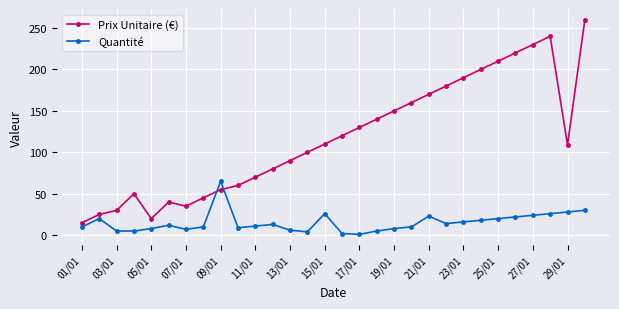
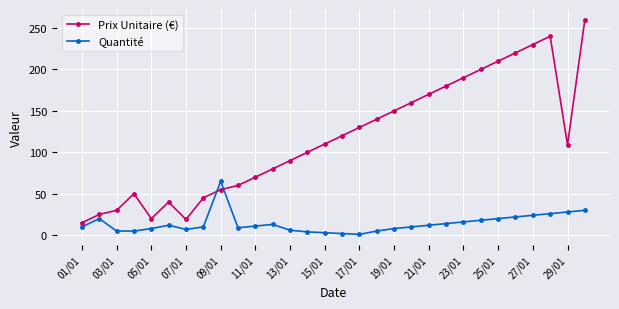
  {
    "Prix Unitaire (€)": {
      "01/01": 20,
      "03/01": 30,
      "05/01": 20,
-     "07/01": 40,
+     "07/01": 20,
      "09/01": 60,
      "11/01": 70,
      "13/01": 90,
      "15/01": 110,
      "17/01": 130,
      "19/01": 150,
      "21/01": 170,
      "23/01": 190,
      "25/01": 210,
      "27/01": 230,
      "29/01": 110
    },
    "Quantité": {
      "01/01": 10,
      "03/01": 10,
      "05/01": 10,
      "07/01": 10,
      "09/01": 70,
      "11/01": 10,
      "13/01": 10,
-     "15/01": 30,
+     "15/01": 0,
      "17/01": 0,
      "19/01": 10,
-     "21/01": 20,
+     "21/01": 10,
      "23/01": 20,
      "25/01": 20,
      "27/01": 20,
      "29/01": 30
    }
  }
